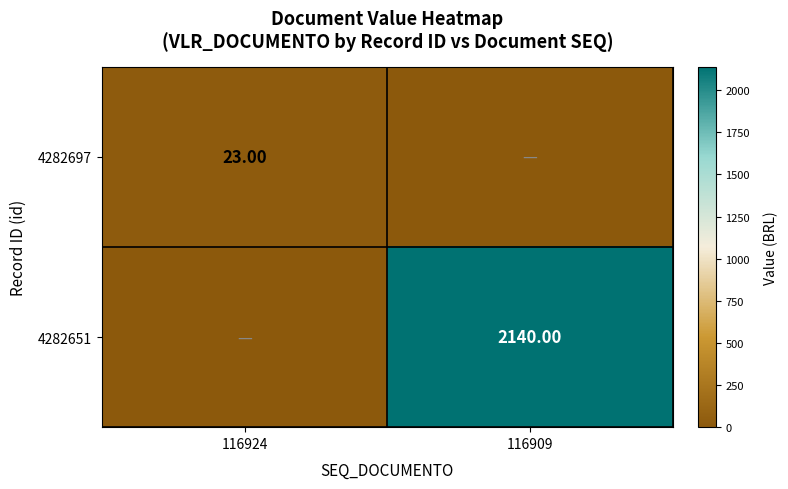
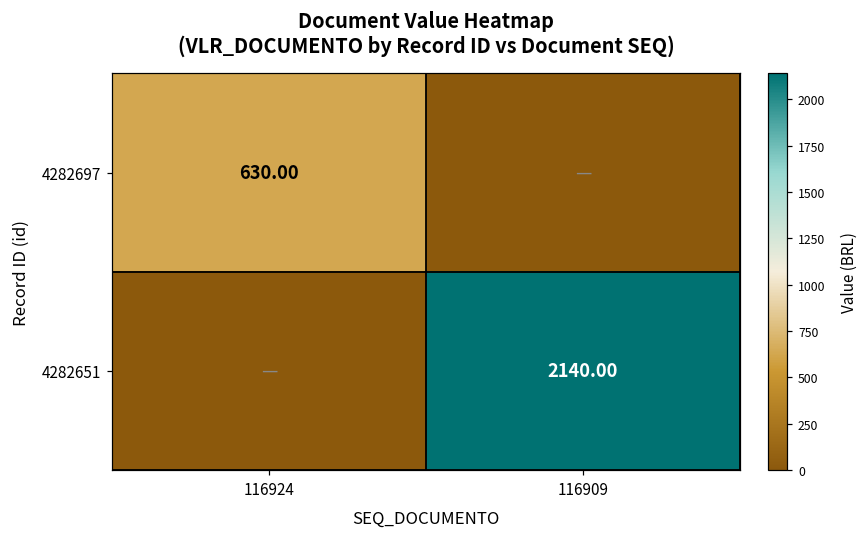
  {
    "4282697": {
-     "116924": 23.00
+     "116924": 630.00
    },
    "4282651": {
      "116909": 2140.00
    }
  }
